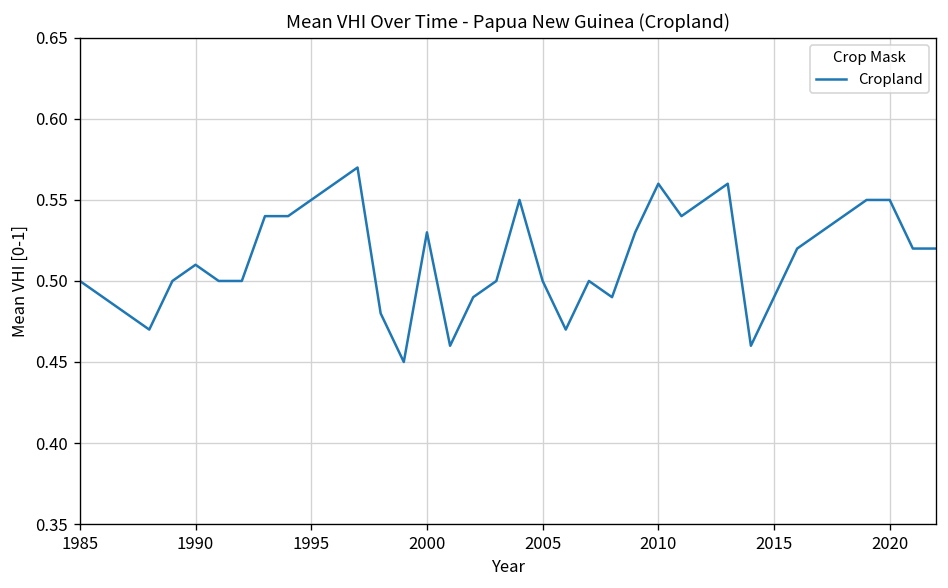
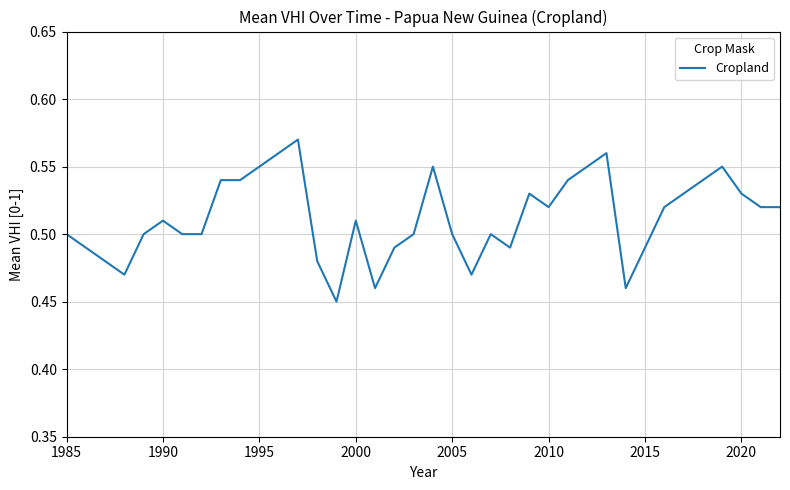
  {
    "1985": 0.50,
    "1990": 0.51,
    "1995": 0.55,
-   "2000": 0.53,
+   "2000": 0.51,
    "2005": 0.50,
-   "2010": 0.56,
+   "2010": 0.52,
    "2015": 0.49,
-   "2020": 0.55
+   "2020": 0.53
  }
